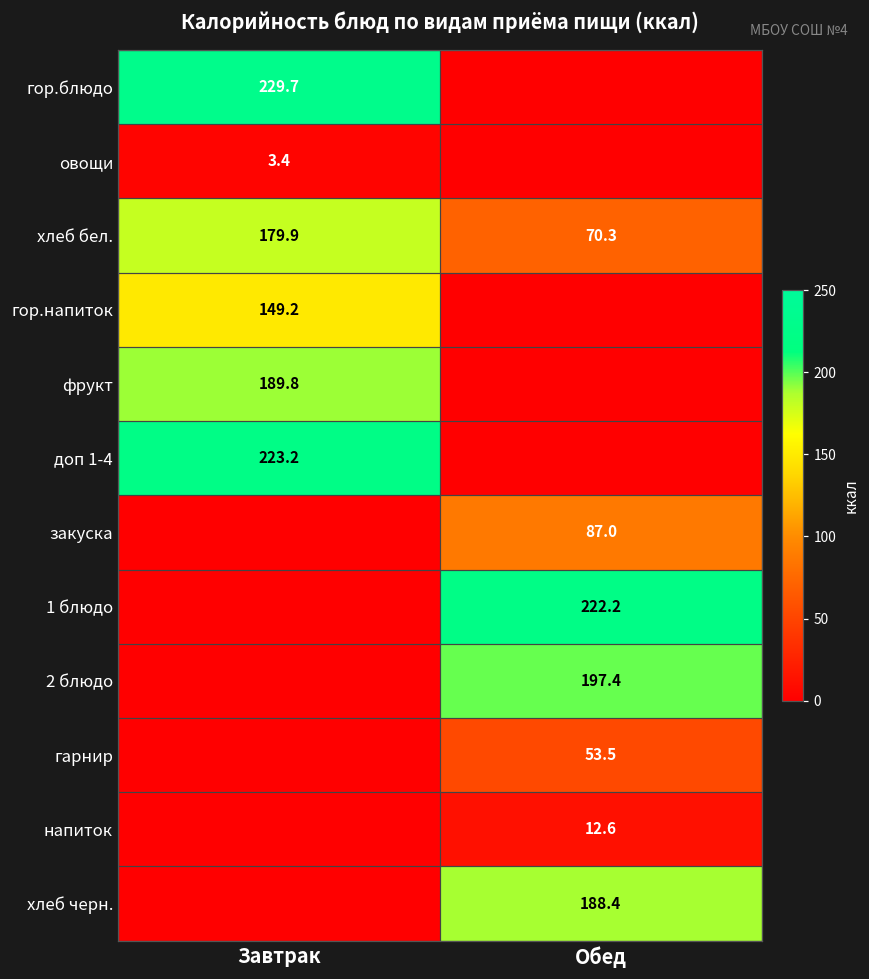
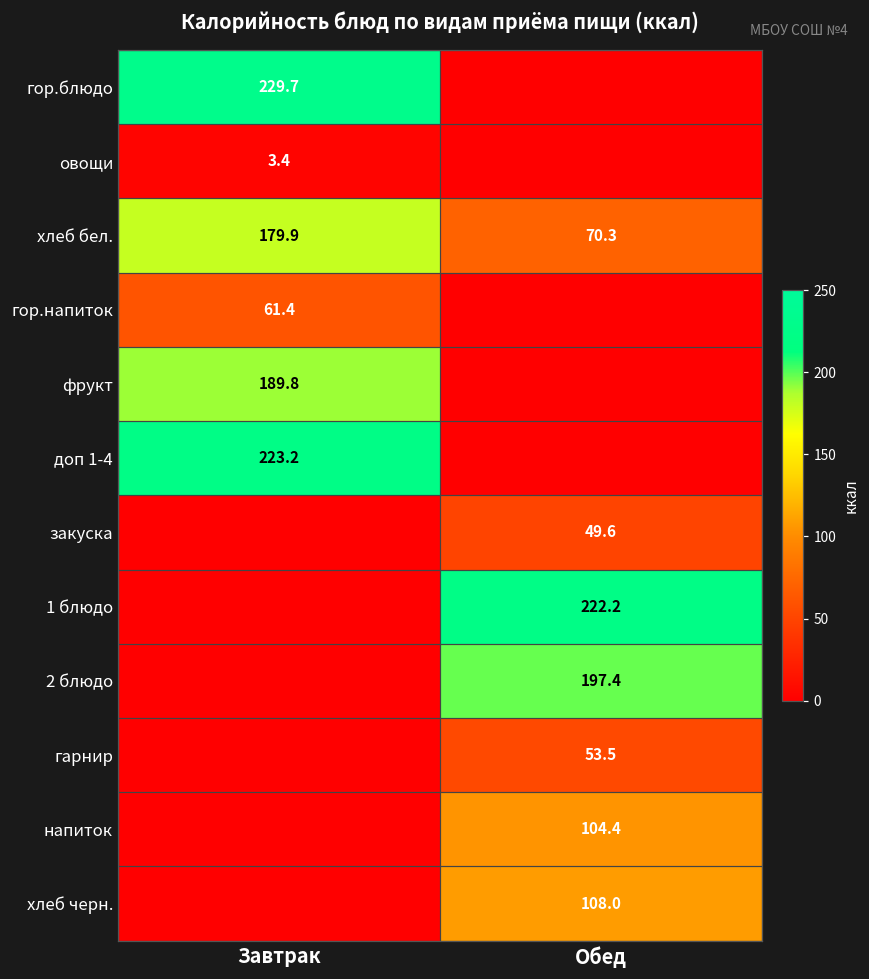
  {
    "гор.блюдо": {
      "Завтрак": 229.7
    },
    "овощи": {
      "Завтрак": 3.4
    },
    "хлеб бел.": {
      "Завтрак": 179.9,
      "Обед": 70.3
    },
    "гор.напиток": {
-     "Завтрак": 149.2
+     "Завтрак": 61.4
    },
    "фрукт": {
      "Завтрак": 189.8
    },
    "доп 1-4": {
      "Завтрак": 223.2
    },
    "закуска": {
-     "Обед": 87.0
+     "Обед": 49.6
    },
    "1 блюдо": {
      "Обед": 222.2
    },
    "2 блюдо": {
      "Обед": 197.4
    },
    "гарнир": {
      "Обед": 53.5
    },
    "напиток": {
-     "Обед": 12.6
+     "Обед": 104.4
    },
    "хлеб черн.": {
-     "Обед": 188.4
+     "Обед": 108.0
    }
  }
